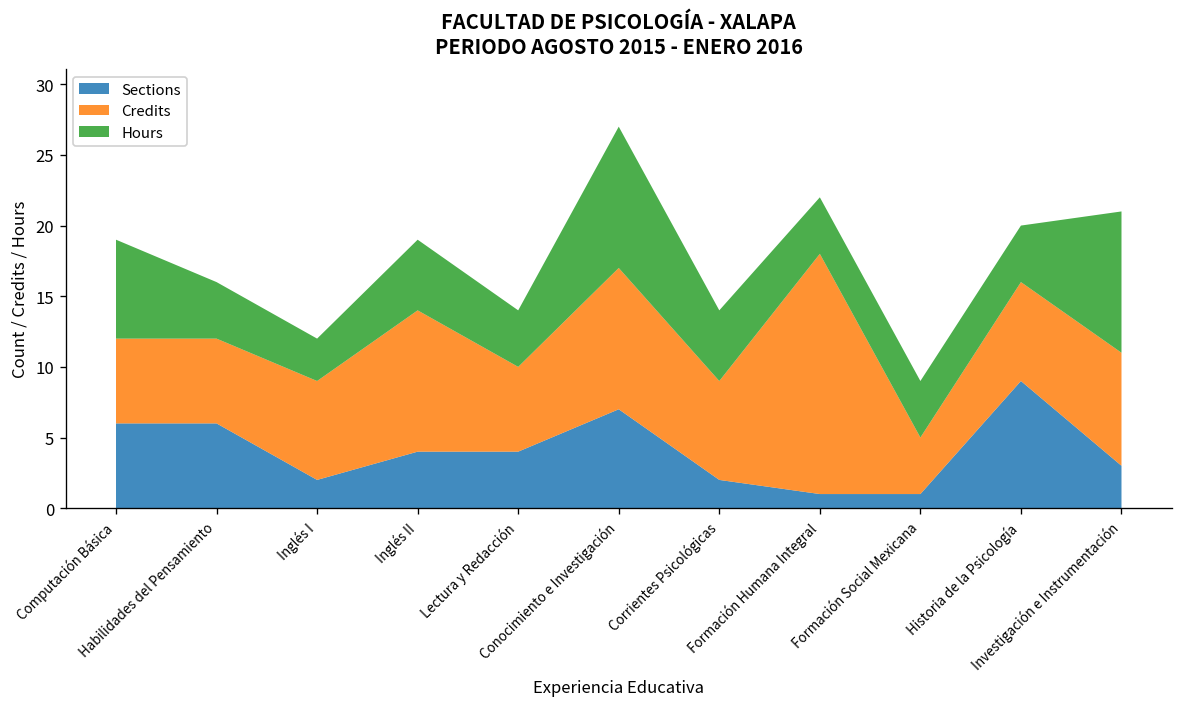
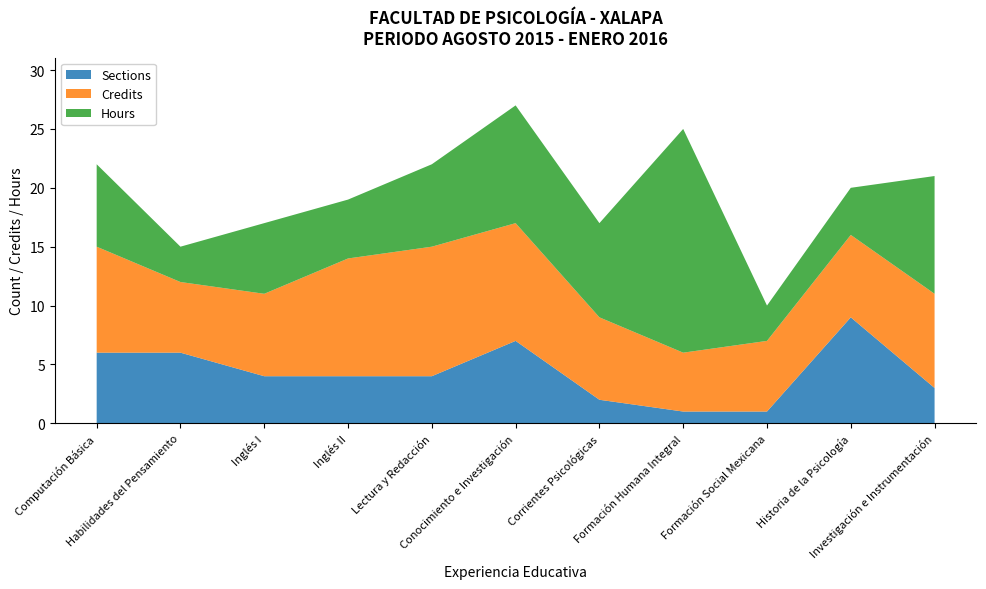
  {
    "Sections": {
      "Computación Básica": 6,
      "Habilidades del Pensamiento": 6,
-     "Inglés I": 2,
+     "Inglés I": 4,
      "Inglés II": 4,
      "Lectura y Redacción": 4,
      "Conocimiento e Investigación": 7,
      "Corrientes Psicológicas": 2,
      "Formación Humana Integral": 1,
      "Formación Social Mexicana": 1,
      "Historia de la Psicología": 9,
      "Investigación e Instrumentación": 3
    },
    "Credits": {
-     "Computación Básica": 6,
+     "Computación Básica": 9,
      "Habilidades del Pensamiento": 6,
      "Inglés I": 7,
      "Inglés II": 10,
-     "Lectura y Redacción": 6,
+     "Lectura y Redacción": 11,
      "Conocimiento e Investigación": 10,
      "Corrientes Psicológicas": 7,
-     "Formación Humana Integral": 17,
-     "Formación Social Mexicana": 4,
+     "Formación Humana Integral": 5,
+     "Formación Social Mexicana": 6,
      "Historia de la Psicología": 7,
      "Investigación e Instrumentación": 8
    },
    "Hours": {
      "Computación Básica": 7,
-     "Habilidades del Pensamiento": 4,
-     "Inglés I": 3,
+     "Habilidades del Pensamiento": 3,
+     "Inglés I": 6,
      "Inglés II": 5,
-     "Lectura y Redacción": 4,
+     "Lectura y Redacción": 7,
      "Conocimiento e Investigación": 10,
-     "Corrientes Psicológicas": 5,
-     "Formación Humana Integral": 4,
-     "Formación Social Mexicana": 4,
+     "Corrientes Psicológicas": 8,
+     "Formación Humana Integral": 19,
+     "Formación Social Mexicana": 3,
      "Historia de la Psicología": 4,
      "Investigación e Instrumentación": 10
    }
  }
